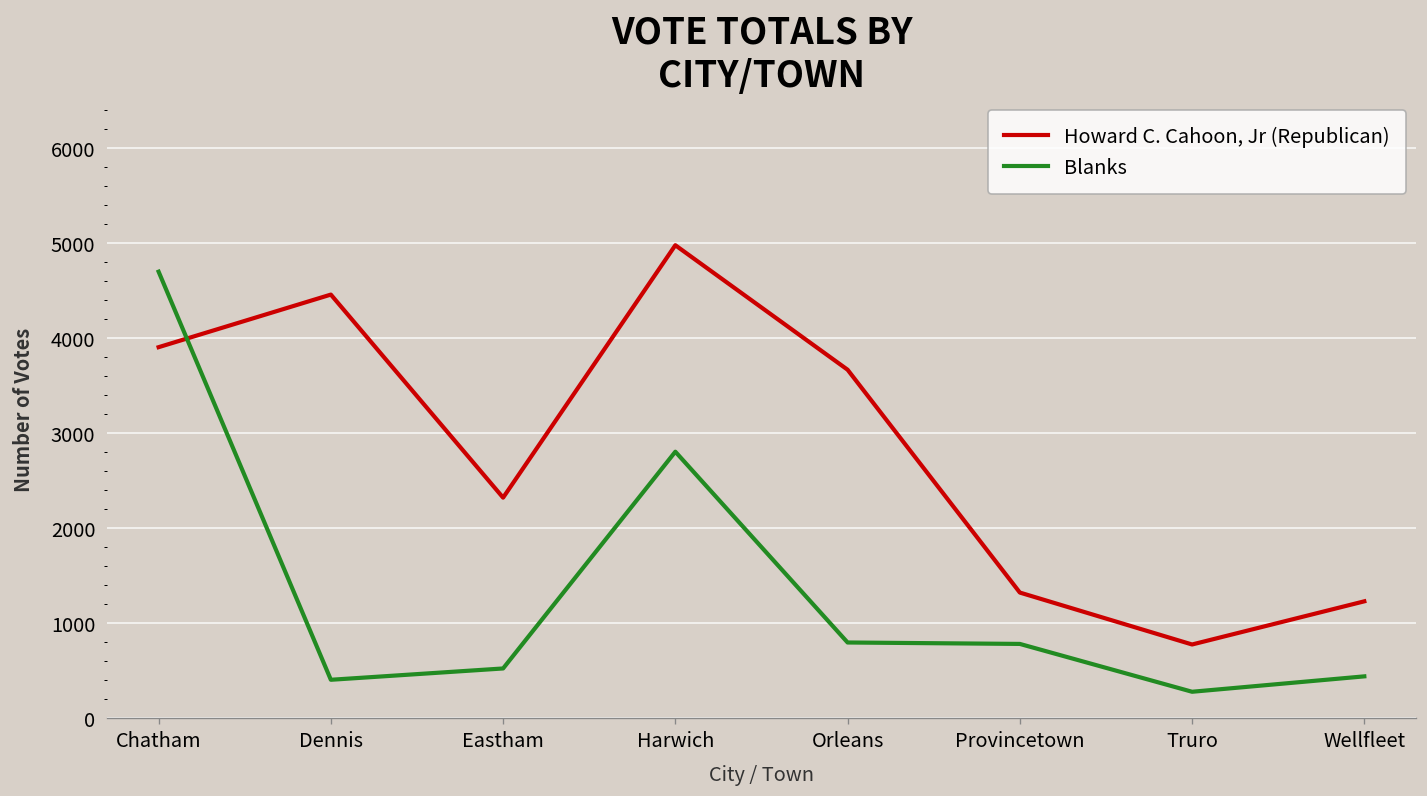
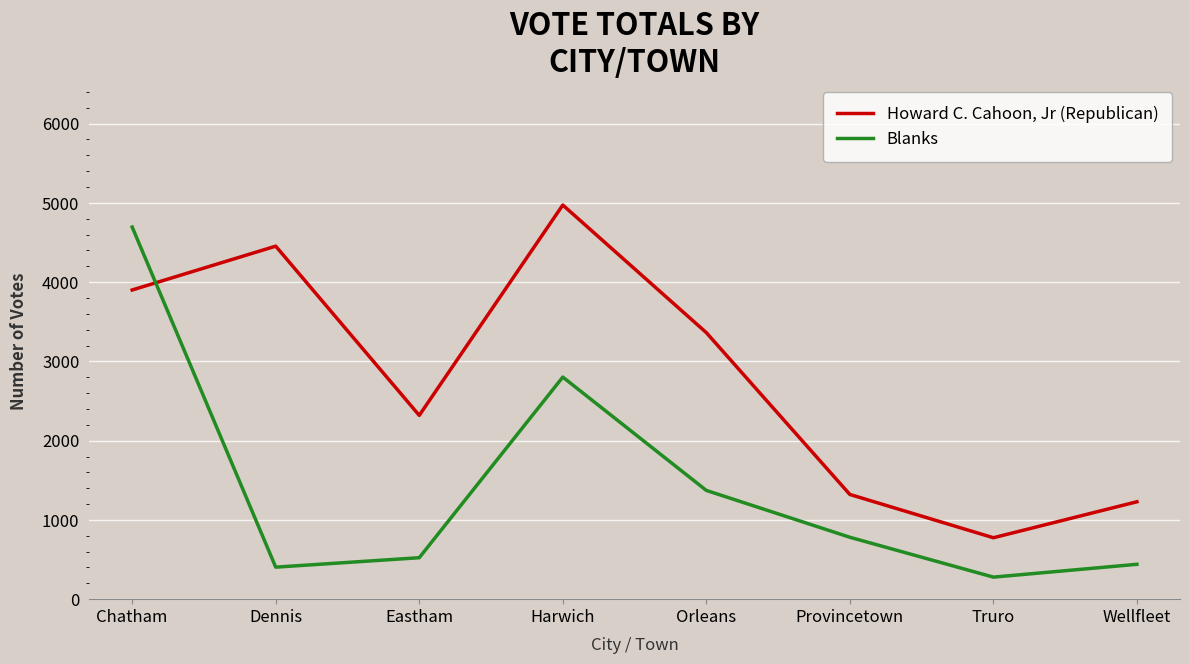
  {
    "Howard C. Cahoon, Jr (Republican)": {
      "Chatham": 3900,
      "Dennis": 4500,
      "Eastham": 2300,
      "Harwich": 5000,
-     "Orleans": 3700,
+     "Orleans": 3400,
      "Provincetown": 1300,
      "Truro": 800,
      "Wellfleet": 1200
    },
    "Blanks": {
      "Chatham": 4700,
      "Dennis": 400,
      "Eastham": 500,
      "Harwich": 2800,
-     "Orleans": 800,
+     "Orleans": 1400,
      "Provincetown": 800,
      "Truro": 300,
      "Wellfleet": 400
    }
  }
